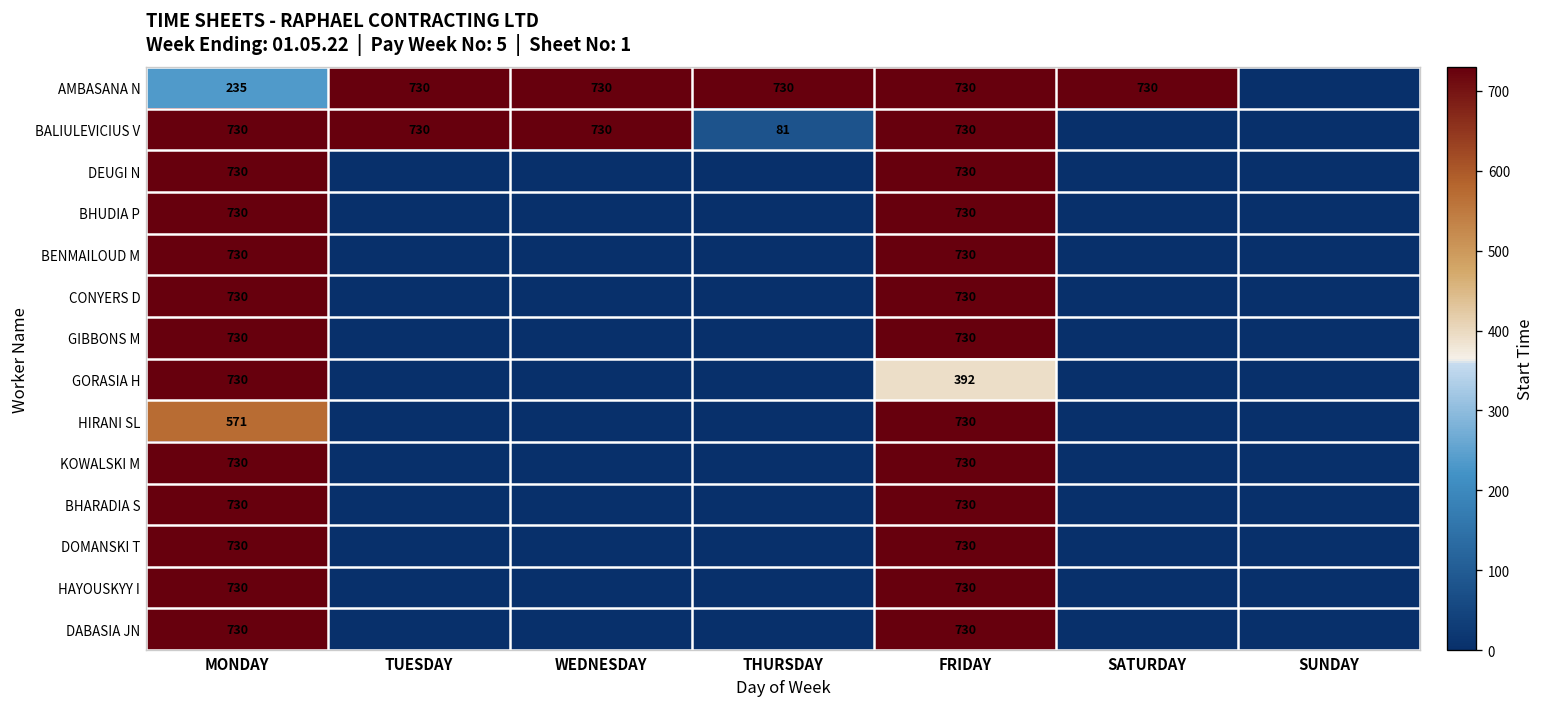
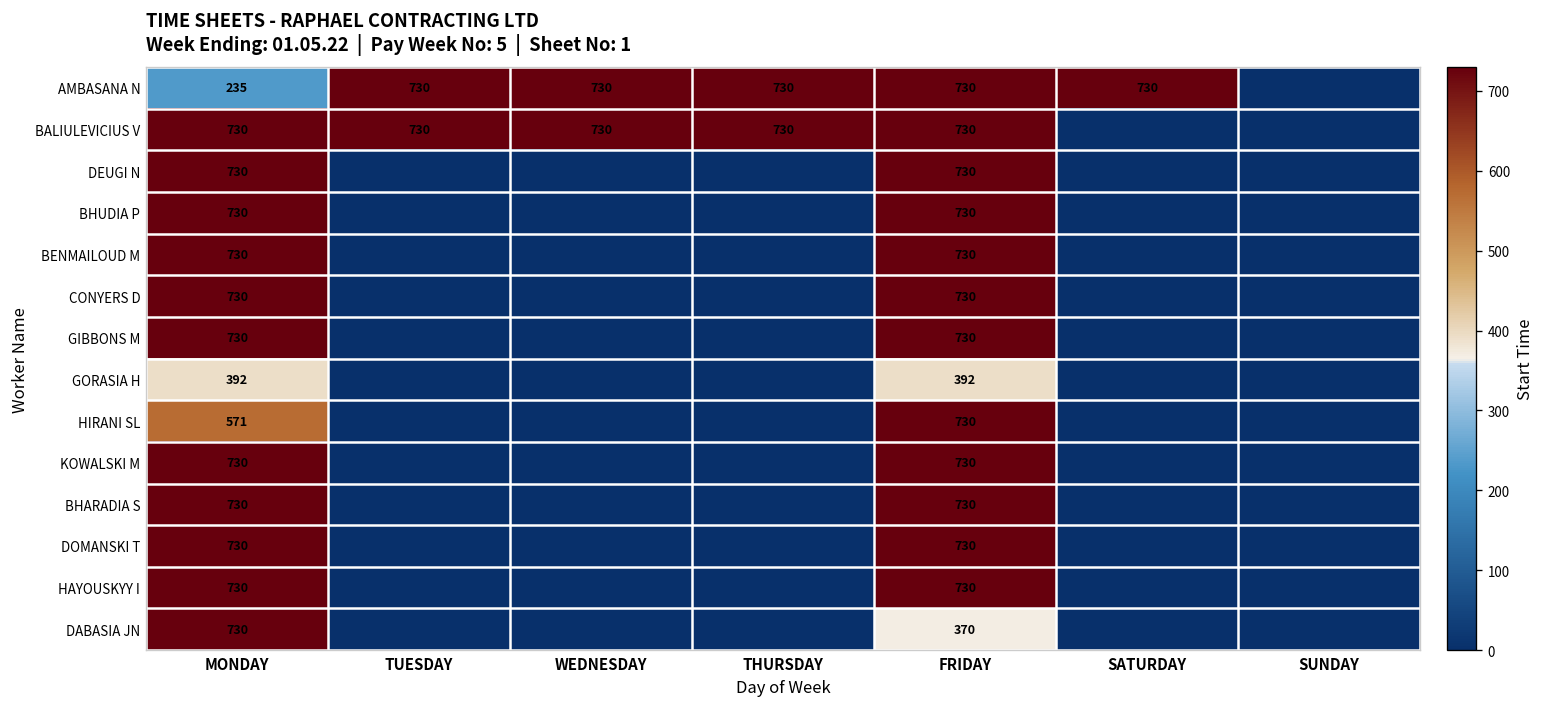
  {
    "AMBASANA N": {
      "MONDAY": 235,
      "TUESDAY": 730,
      "WEDNESDAY": 730,
      "THURSDAY": 730,
      "FRIDAY": 730,
      "SATURDAY": 730
    },
    "BALIULEVICIUS V": {
      "MONDAY": 730,
      "TUESDAY": 730,
      "WEDNESDAY": 730,
-     "THURSDAY": 81,
+     "THURSDAY": 730,
      "FRIDAY": 730
    },
    "DEUGI N": {
      "MONDAY": 730,
      "FRIDAY": 730
    },
    "BHUDIA P": {
      "MONDAY": 730,
      "FRIDAY": 730
    },
    "BENMAILOUD M": {
      "MONDAY": 730,
      "FRIDAY": 730
    },
    "CONYERS D": {
      "MONDAY": 730,
      "FRIDAY": 730
    },
    "GIBBONS M": {
      "MONDAY": 730,
      "FRIDAY": 730
    },
    "GORASIA H": {
-     "MONDAY": 730,
+     "MONDAY": 392,
      "FRIDAY": 392
    },
    "HIRANI SL": {
      "MONDAY": 571,
      "FRIDAY": 730
    },
    "KOWALSKI M": {
      "MONDAY": 730,
      "FRIDAY": 730
    },
    "BHARADIA S": {
      "MONDAY": 730,
      "FRIDAY": 730
    },
    "DOMANSKI T": {
      "MONDAY": 730,
      "FRIDAY": 730
    },
    "HAYOUSKYY I": {
      "MONDAY": 730,
      "FRIDAY": 730
    },
    "DABASIA JN": {
      "MONDAY": 730,
-     "FRIDAY": 730
+     "FRIDAY": 370
    }
  }
